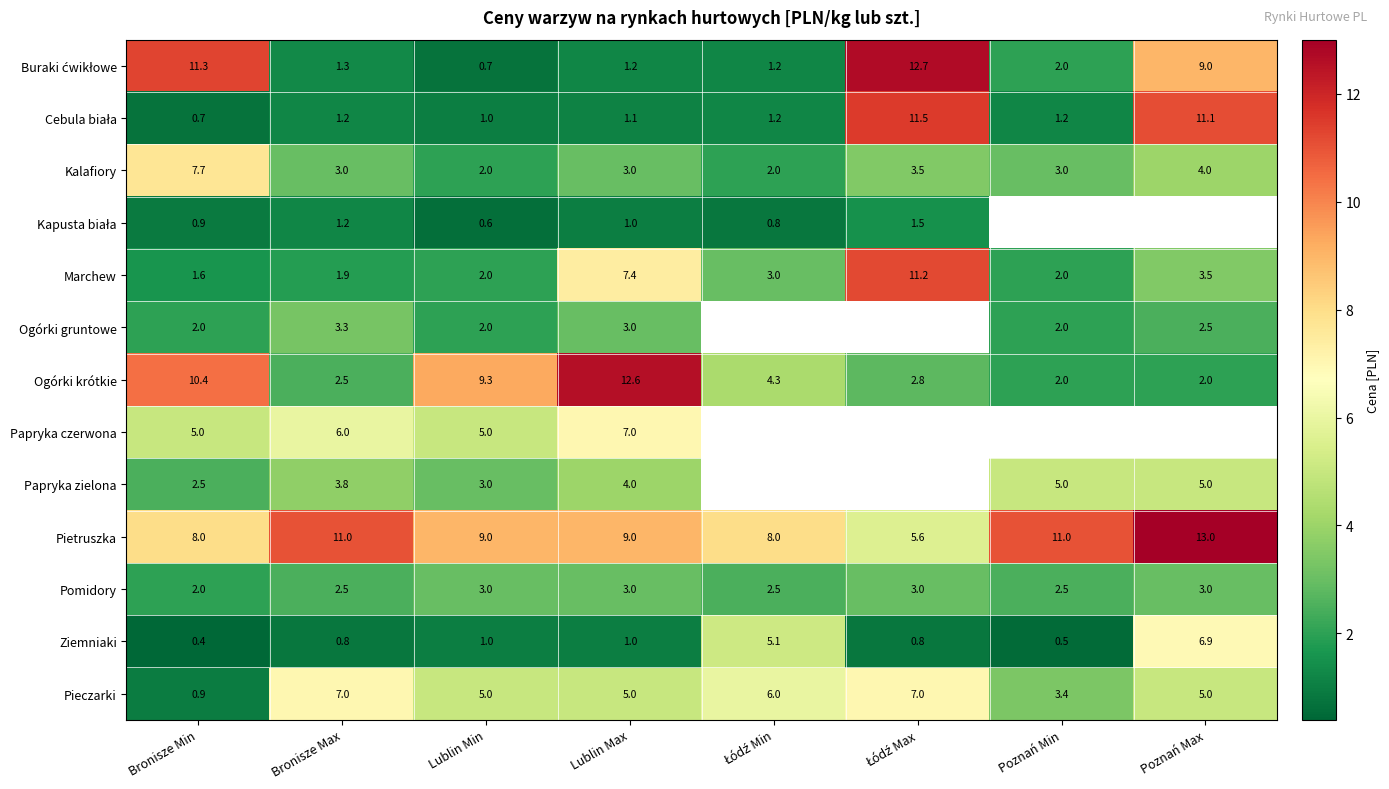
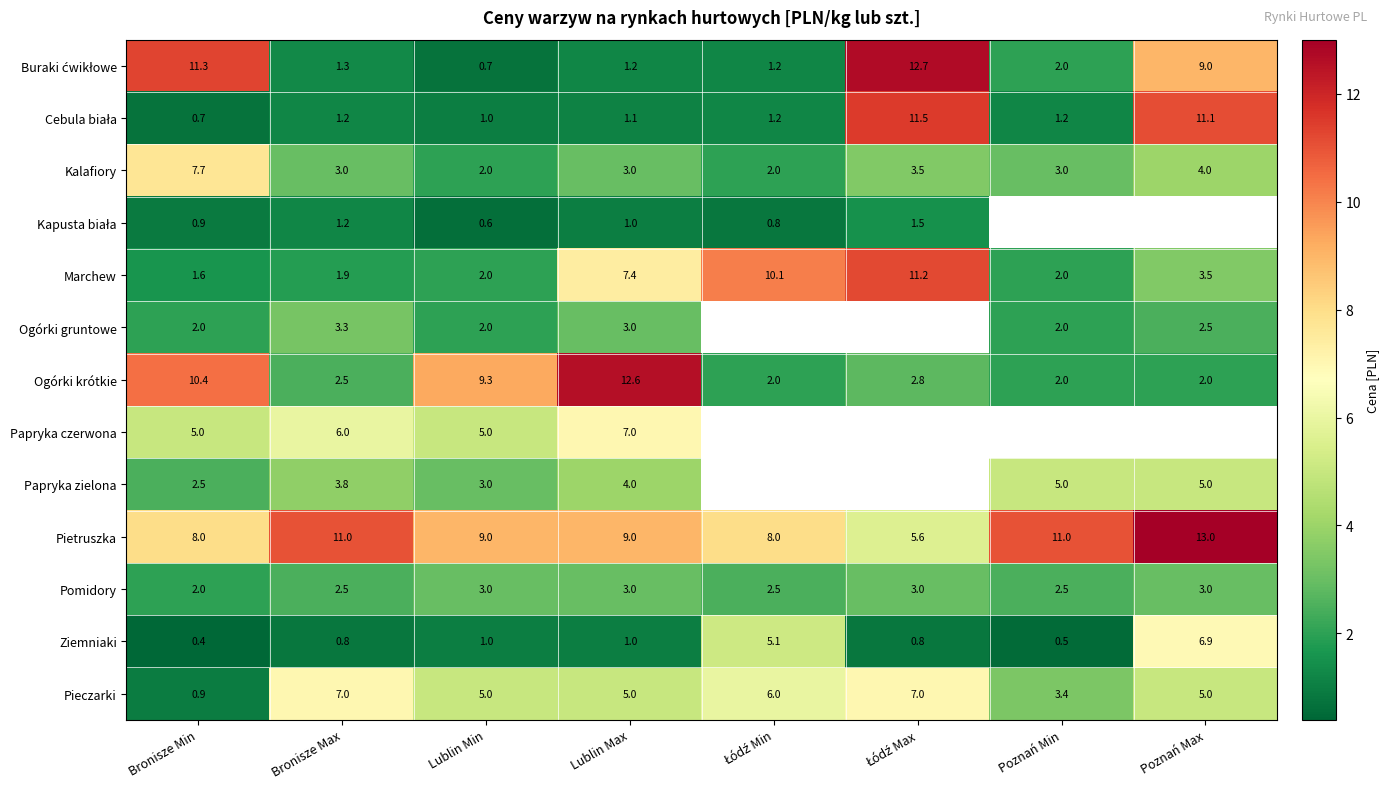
  {
    "Buraki ćwikłowe": {
      "Bronisze Min": 11.3,
      "Bronisze Max": 1.3,
      "Lublin Min": 0.7,
      "Lublin Max": 1.2,
      "Łódź Min": 1.2,
      "Łódź Max": 12.7,
      "Poznań Min": 2.0,
      "Poznań Max": 9.0
    },
    "Cebula biała": {
      "Bronisze Min": 0.7,
      "Bronisze Max": 1.2,
      "Lublin Min": 1.0,
      "Lublin Max": 1.1,
      "Łódź Min": 1.2,
      "Łódź Max": 11.5,
      "Poznań Min": 1.2,
      "Poznań Max": 11.1
    },
    "Kalafiory": {
      "Bronisze Min": 7.7,
      "Bronisze Max": 3.0,
      "Lublin Min": 2.0,
      "Lublin Max": 3.0,
      "Łódź Min": 2.0,
      "Łódź Max": 3.5,
      "Poznań Min": 3.0,
      "Poznań Max": 4.0
    },
    "Kapusta biała": {
      "Bronisze Min": 0.9,
      "Bronisze Max": 1.2,
      "Lublin Min": 0.6,
      "Lublin Max": 1.0,
      "Łódź Min": 0.8,
      "Łódź Max": 1.5
    },
    "Marchew": {
      "Bronisze Min": 1.6,
      "Bronisze Max": 1.9,
      "Lublin Min": 2.0,
      "Lublin Max": 7.4,
-     "Łódź Min": 3.0,
+     "Łódź Min": 10.1,
      "Łódź Max": 11.2,
      "Poznań Min": 2.0,
      "Poznań Max": 3.5
    },
    "Ogórki gruntowe": {
      "Bronisze Min": 2.0,
      "Bronisze Max": 3.3,
      "Lublin Min": 2.0,
      "Lublin Max": 3.0,
      "Poznań Min": 2.0,
      "Poznań Max": 2.5
    },
    "Ogórki krótkie": {
      "Bronisze Min": 10.4,
      "Bronisze Max": 2.5,
      "Lublin Min": 9.3,
      "Lublin Max": 12.6,
-     "Łódź Min": 4.3,
+     "Łódź Min": 2.0,
      "Łódź Max": 2.8,
      "Poznań Min": 2.0,
      "Poznań Max": 2.0
    },
    "Papryka czerwona": {
      "Bronisze Min": 5.0,
      "Bronisze Max": 6.0,
      "Lublin Min": 5.0,
      "Lublin Max": 7.0
    },
    "Papryka zielona": {
      "Bronisze Min": 2.5,
      "Bronisze Max": 3.8,
      "Lublin Min": 3.0,
      "Lublin Max": 4.0,
      "Poznań Min": 5.0,
      "Poznań Max": 5.0
    },
    "Pietruszka": {
      "Bronisze Min": 8.0,
      "Bronisze Max": 11.0,
      "Lublin Min": 9.0,
      "Lublin Max": 9.0,
      "Łódź Min": 8.0,
      "Łódź Max": 5.6,
      "Poznań Min": 11.0,
      "Poznań Max": 13.0
    },
    "Pomidory": {
      "Bronisze Min": 2.0,
      "Bronisze Max": 2.5,
      "Lublin Min": 3.0,
      "Lublin Max": 3.0,
      "Łódź Min": 2.5,
      "Łódź Max": 3.0,
      "Poznań Min": 2.5,
      "Poznań Max": 3.0
    },
    "Ziemniaki": {
      "Bronisze Min": 0.4,
      "Bronisze Max": 0.8,
      "Lublin Min": 1.0,
      "Lublin Max": 1.0,
      "Łódź Min": 5.1,
      "Łódź Max": 0.8,
      "Poznań Min": 0.5,
      "Poznań Max": 6.9
    },
    "Pieczarki": {
      "Bronisze Min": 0.9,
      "Bronisze Max": 7.0,
      "Lublin Min": 5.0,
      "Lublin Max": 5.0,
      "Łódź Min": 6.0,
      "Łódź Max": 7.0,
      "Poznań Min": 3.4,
      "Poznań Max": 5.0
    }
  }
